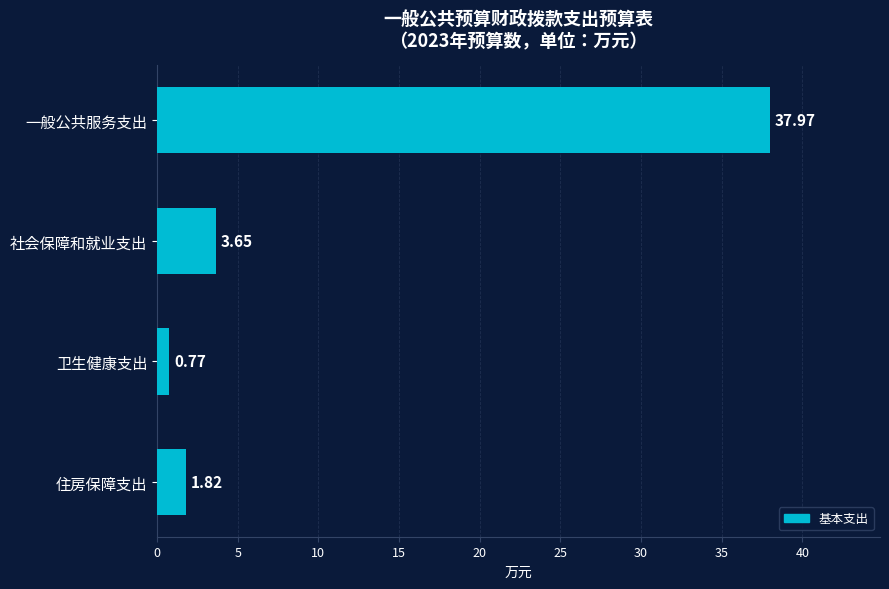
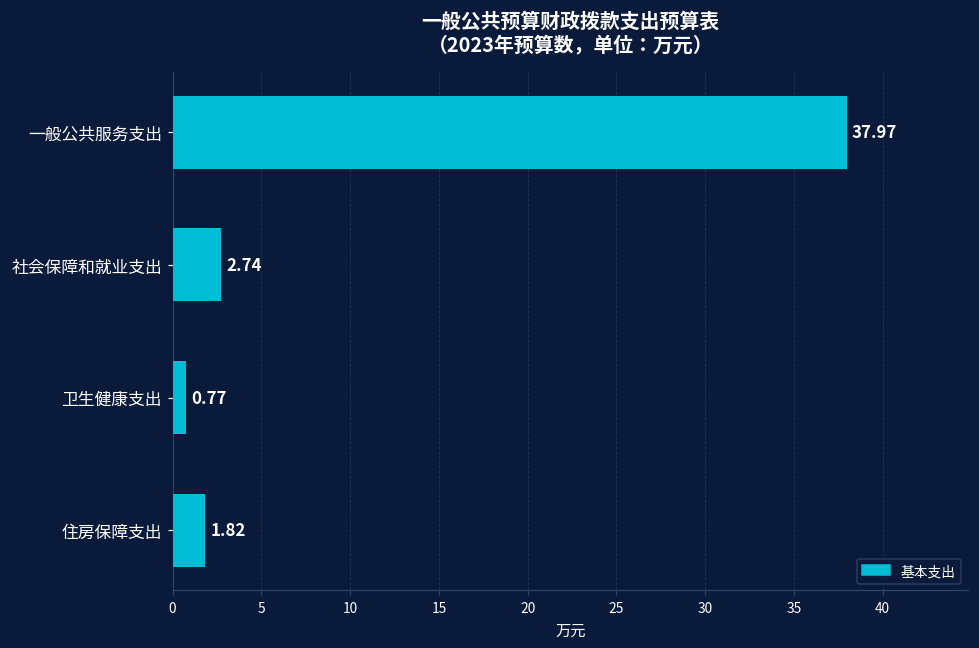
  {
    "一般公共服务支出": 37.97,
-   "社会保障和就业支出": 3.65,
+   "社会保障和就业支出": 2.74,
    "卫生健康支出": 0.77,
    "住房保障支出": 1.82
  }
